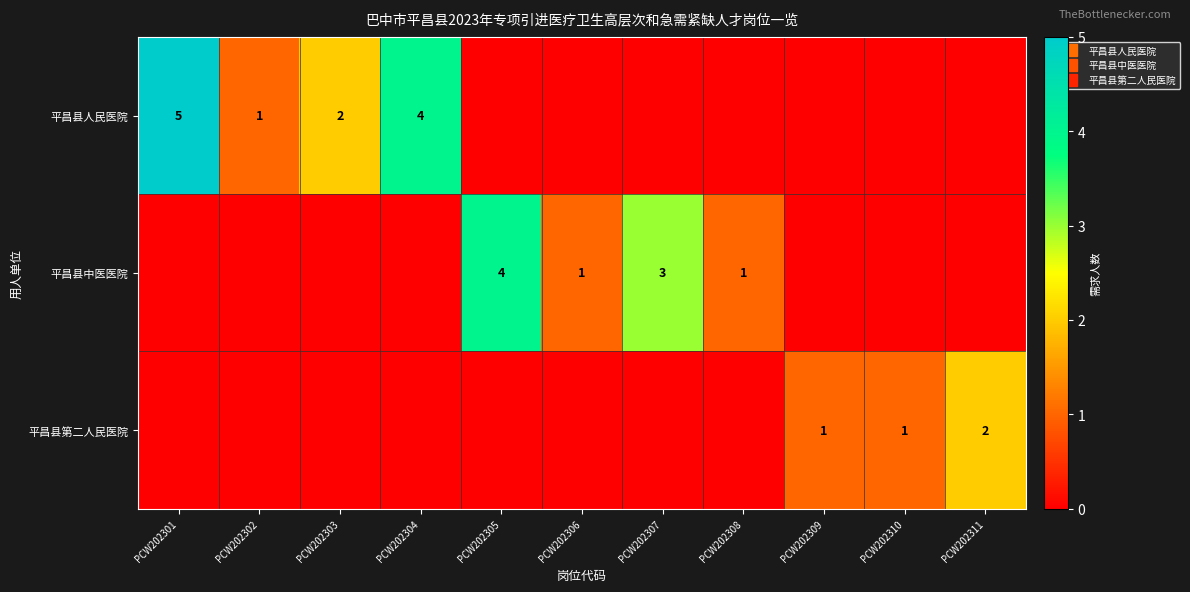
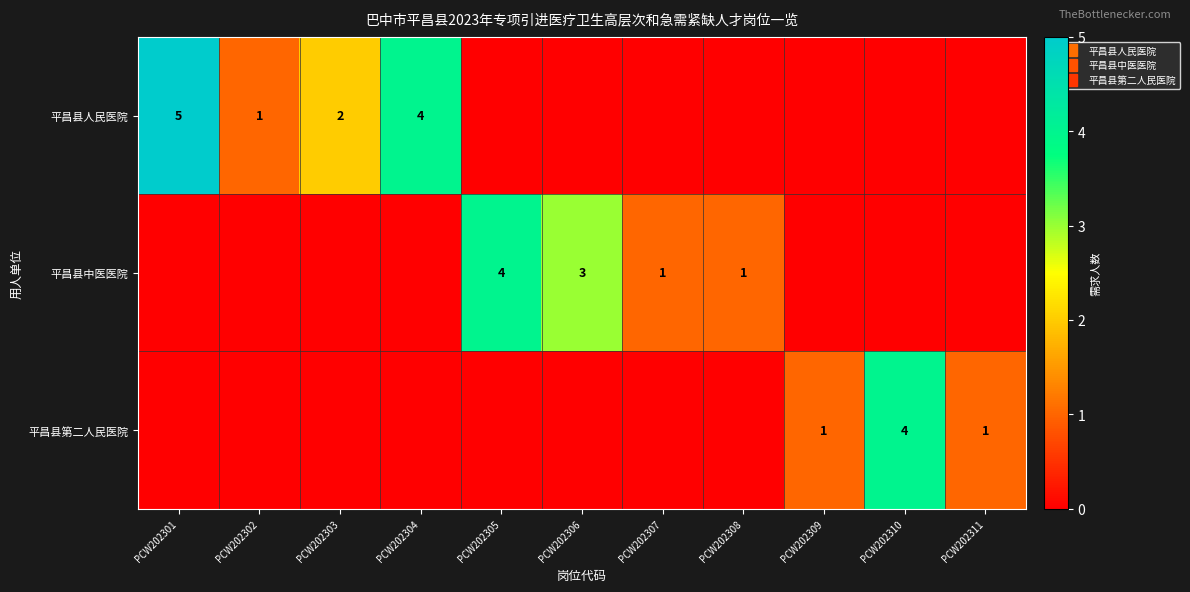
  {
    "平昌县人民医院": {
      "PCW202301": 5,
      "PCW202302": 1,
      "PCW202303": 2,
      "PCW202304": 4
    },
    "平昌县中医医院": {
      "PCW202305": 4,
-     "PCW202306": 1,
-     "PCW202307": 3,
+     "PCW202306": 3,
+     "PCW202307": 1,
      "PCW202308": 1
    },
    "平昌县第二人民医院": {
      "PCW202309": 1,
-     "PCW202310": 1,
-     "PCW202311": 2
+     "PCW202310": 4,
+     "PCW202311": 1
    }
  }
